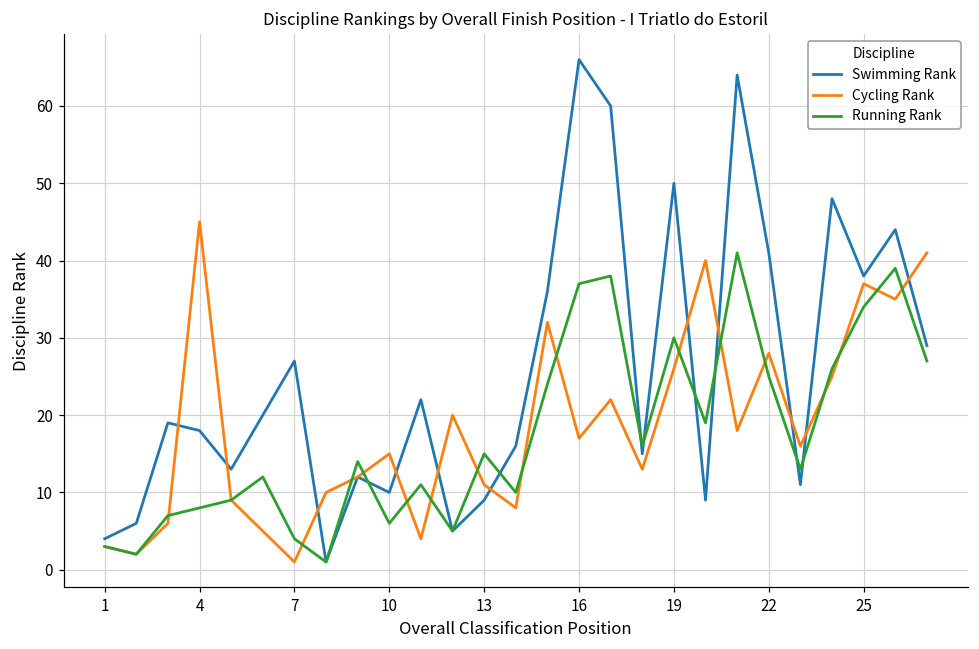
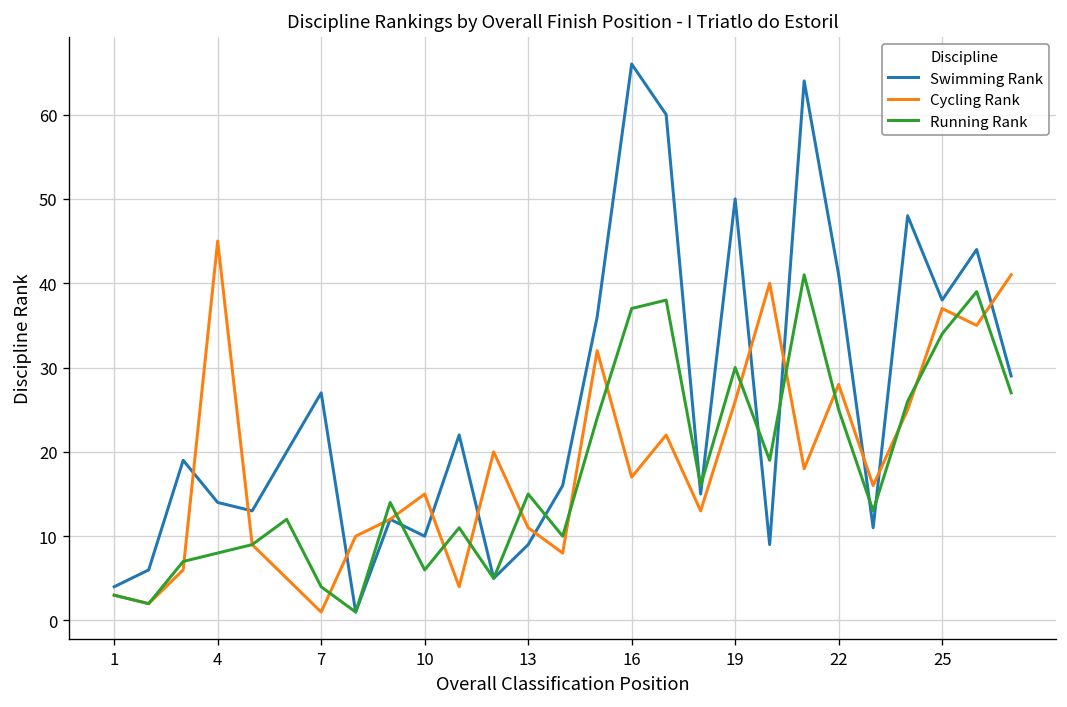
  {
    "Swimming Rank": {
      "1": 4,
-     "4": 18,
+     "4": 14,
      "7": 27,
      "10": 10,
      "13": 9,
      "16": 66,
      "19": 50,
      "22": 41,
      "25": 38
    },
    "Cycling Rank": {
      "4": 45,
      "7": 1,
      "10": 15,
      "13": 11,
      "16": 17,
      "19": 26,
      "22": 28,
      "25": 37
    },
    "Running Rank": {
      "4": 8,
      "7": 4,
      "10": 6,
      "13": 15,
      "16": 37,
      "19": 30,
      "22": 25,
      "25": 34
    }
  }
